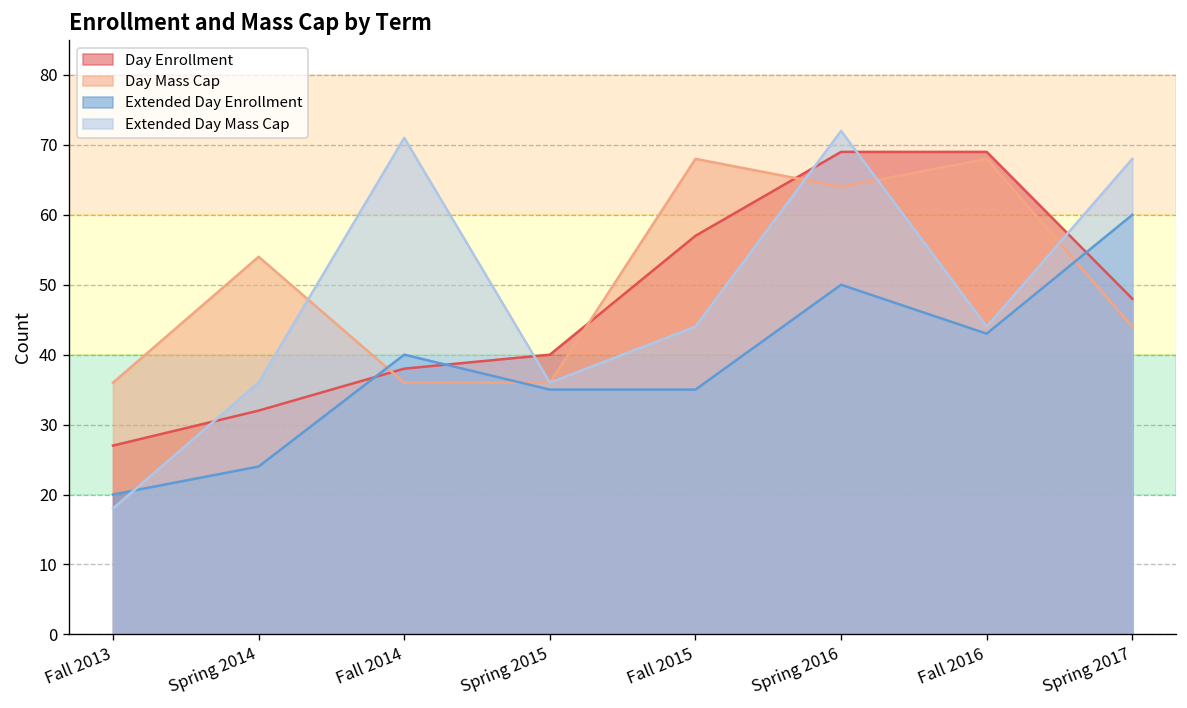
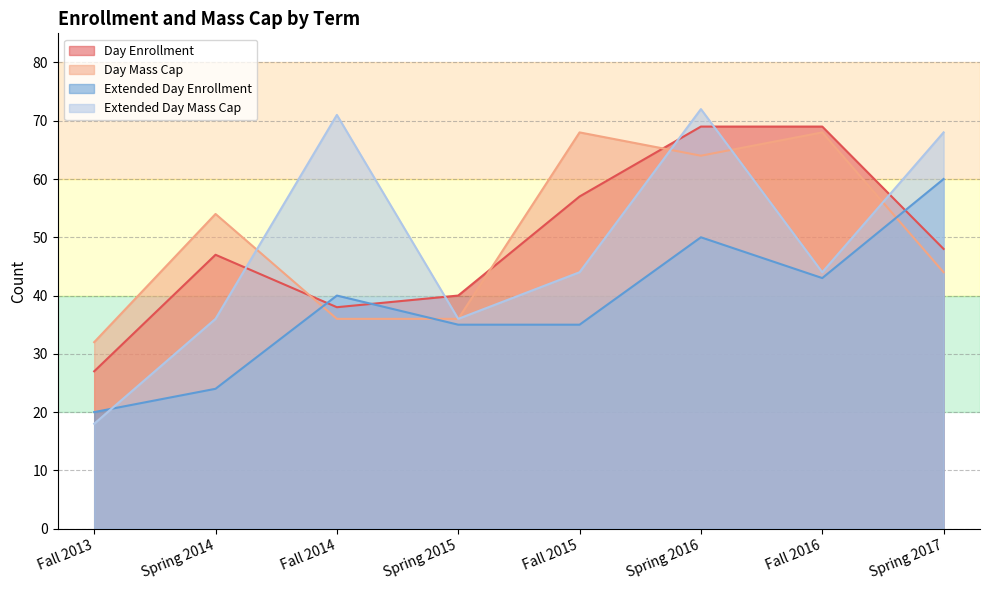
  {
    "Day Enrollment": {
      "Fall 2013": 27,
-     "Spring 2014": 32,
+     "Spring 2014": 47,
      "Fall 2014": 38,
      "Spring 2015": 40,
      "Fall 2015": 57,
      "Spring 2016": 69,
      "Fall 2016": 69,
      "Spring 2017": 48
    },
    "Day Mass Cap": {
-     "Fall 2013": 36,
+     "Fall 2013": 32,
      "Spring 2014": 54,
      "Fall 2014": 36,
      "Fall 2015": 68,
      "Spring 2016": 64,
      "Fall 2016": 68,
      "Spring 2017": 44
    },
    "Extended Day Enrollment": {
      "Fall 2013": 20,
      "Spring 2014": 24,
      "Fall 2014": 40,
      "Spring 2015": 35,
      "Fall 2015": 35,
      "Spring 2016": 50,
      "Fall 2016": 43,
      "Spring 2017": 60
    },
    "Extended Day Mass Cap": {
      "Fall 2013": 18,
      "Spring 2014": 36,
      "Fall 2014": 71,
      "Fall 2015": 44,
      "Spring 2016": 72,
      "Fall 2016": 44,
      "Spring 2017": 68
    }
  }
